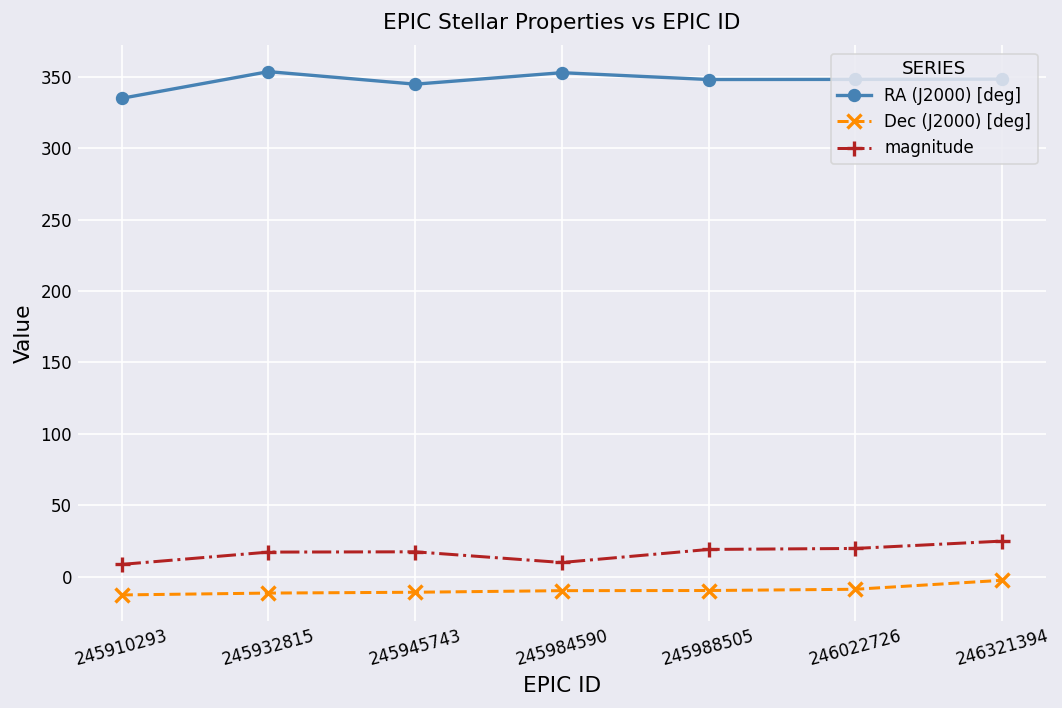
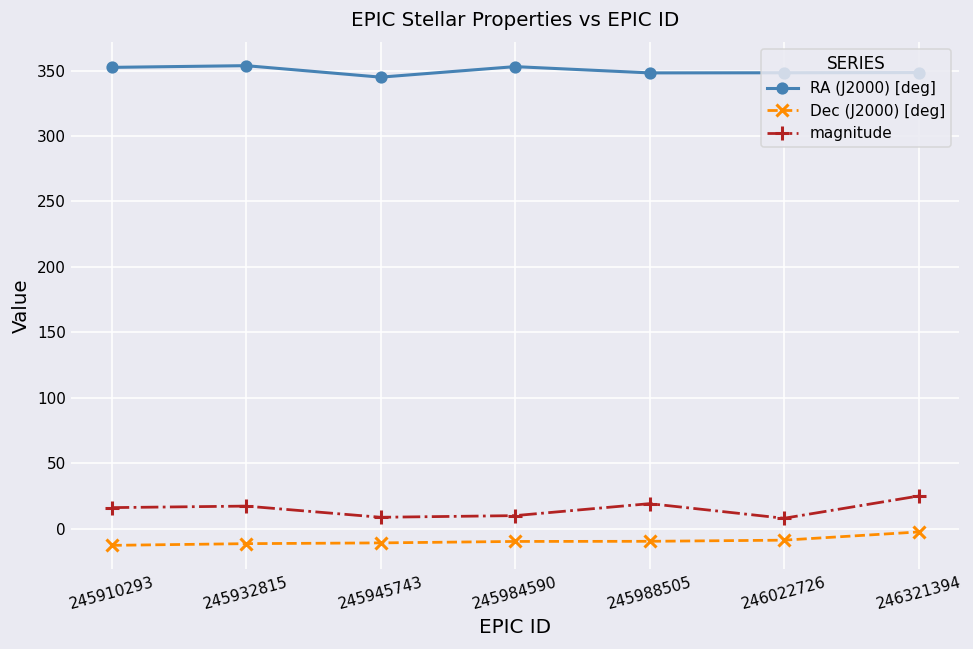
  {
    "RA (J2000) [deg]": {
-     "245910293": 335,
+     "245910293": 352,
      "245932815": 354,
      "245945743": 345,
      "245984590": 353,
      "245988505": 348
    },
    "Dec (J2000) [deg]": {
      "245910293": -13,
      "245932815": -12,
      "245945743": -11,
      "245984590": -10,
      "245988505": -10,
      "246022726": -9,
      "246321394": -3
    },
    "magnitude": {
-     "245910293": 9,
+     "245910293": 16,
      "245932815": 17,
-     "245945743": 17,
+     "245945743": 9,
      "245984590": 10,
      "245988505": 19,
-     "246022726": 20,
+     "246022726": 8,
      "246321394": 25
    }
  }
